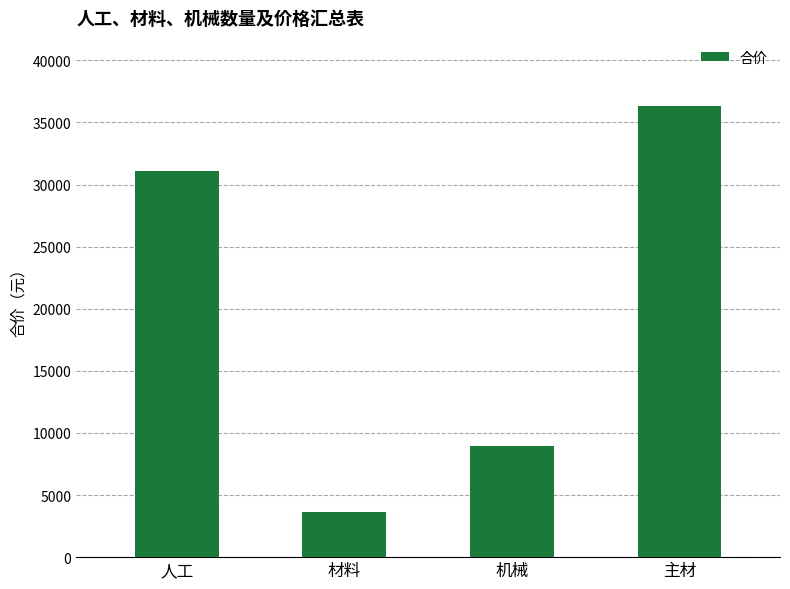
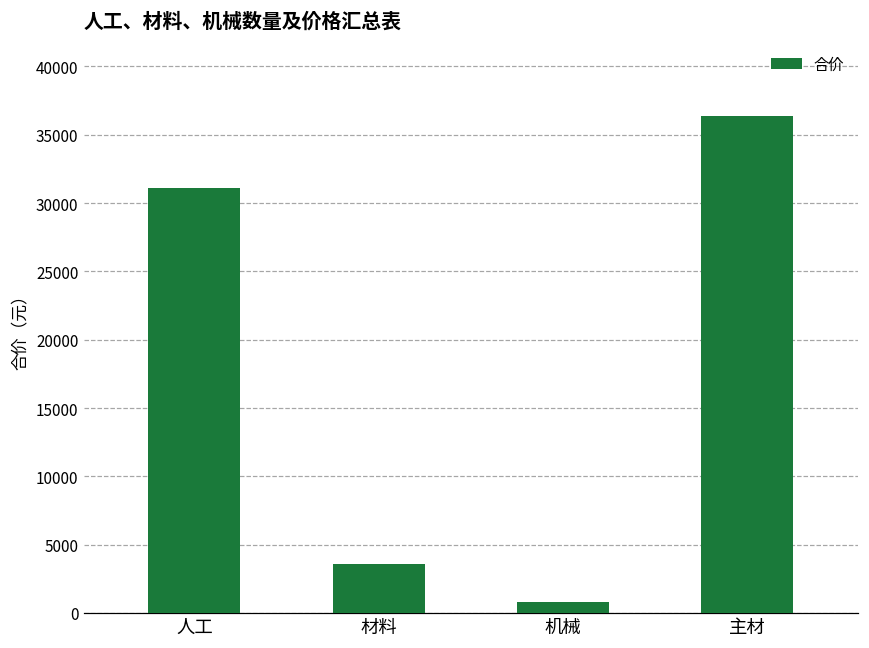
  {
    "人工": 31100,
    "材料": 3600,
-   "机械": 8900,
+   "机械": 800,
    "主材": 36400
  }
